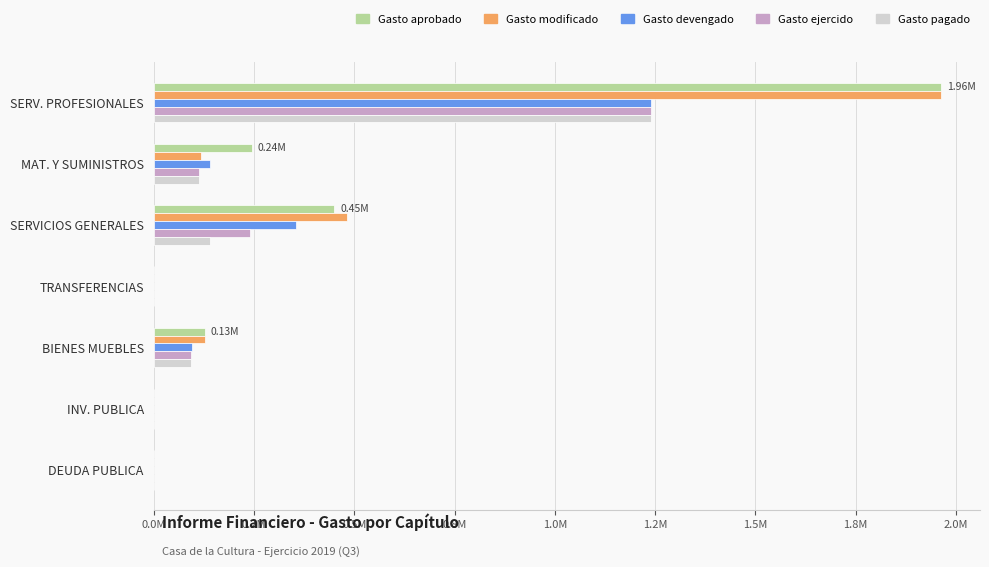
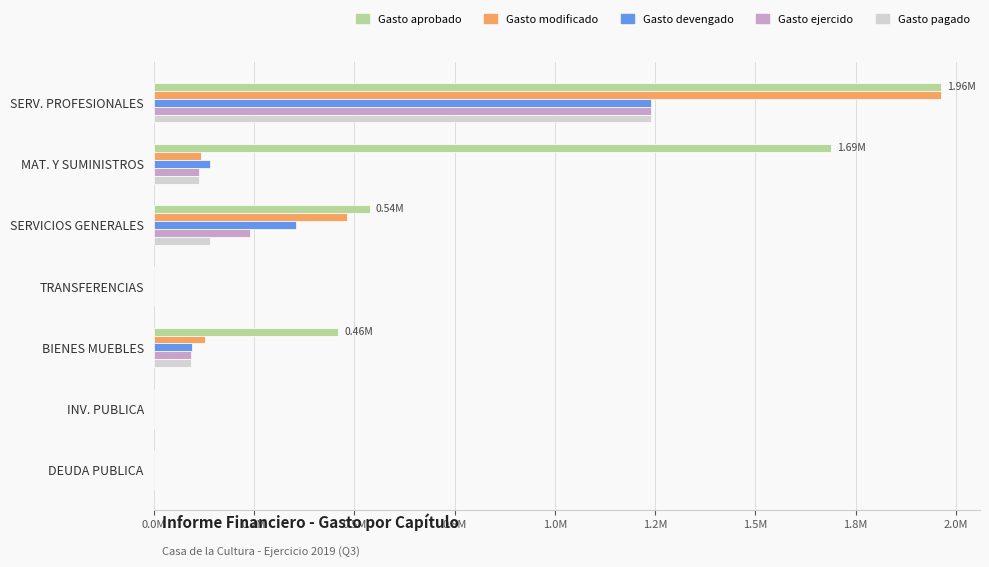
  {
    "Gasto aprobado": {
      "SERV. PROFESIONALES": "1.96M",
-     "MAT. Y SUMINISTROS": "0.24M",
-     "SERVICIOS GENERALES": "0.45M",
-     "BIENES MUEBLES": "0.13M"
+     "MAT. Y SUMINISTROS": "1.69M",
+     "SERVICIOS GENERALES": "0.54M",
+     "BIENES MUEBLES": "0.46M"
    }
  }
